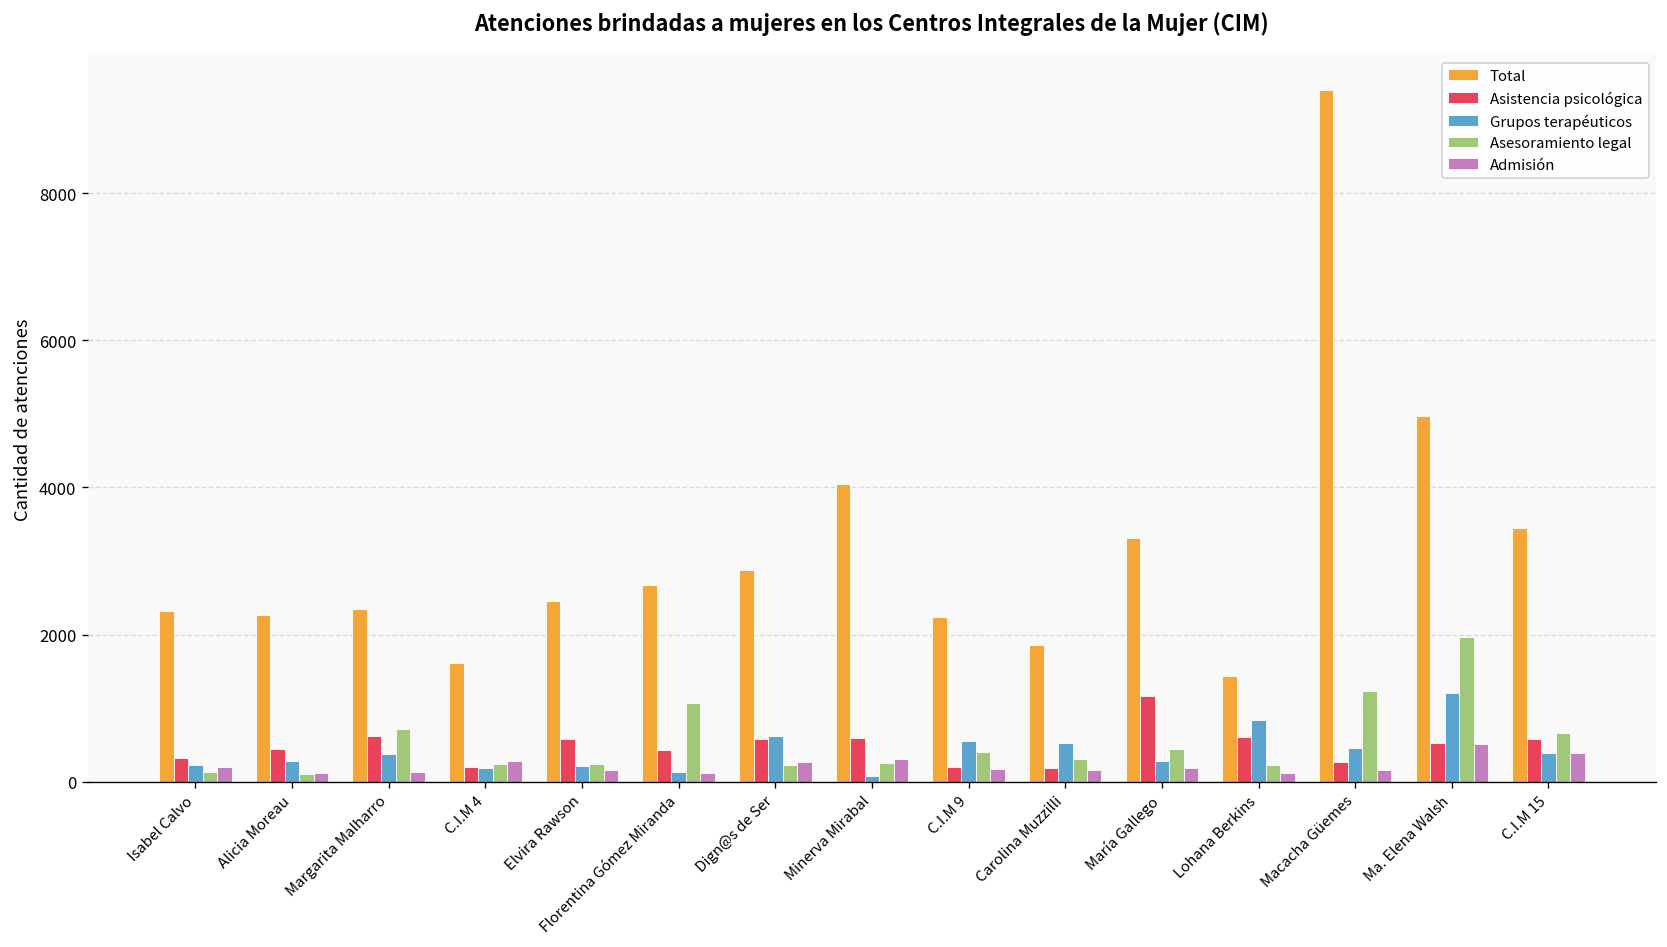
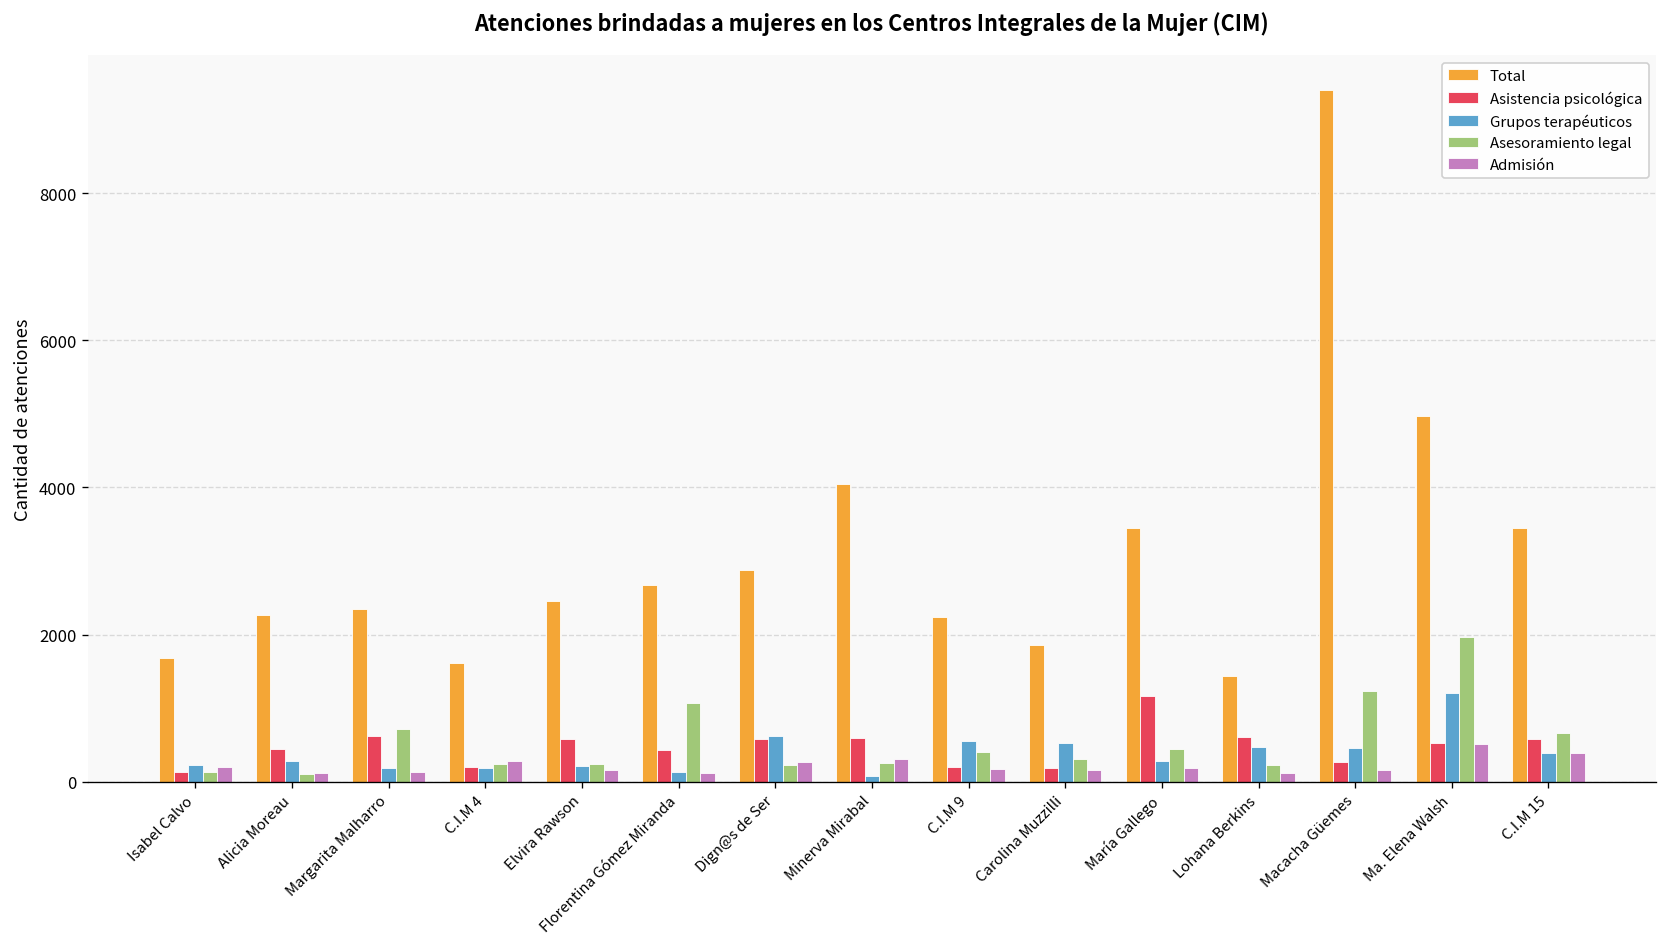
  {
    "Total": {
-     "Isabel Calvo": 2300,
+     "Isabel Calvo": 1700,
      "Alicia Moreau": 2300,
      "Margarita Malharro": 2400,
      "C.I.M 4": 1600,
      "Elvira Rawson": 2500,
      "Florentina Gómez Miranda": 2700,
      "Dign@s de Ser": 2900,
      "Minerva Mirabal": 4000,
      "C.I.M 9": 2200,
      "Carolina Muzzilli": 1900,
-     "María Gallego": 3300,
+     "María Gallego": 3500,
      "Lohana Berkins": 1400,
      "Macacha Güemes": 9400,
      "Ma. Elena Walsh": 5000,
      "C.I.M 15": 3500
    },
    "Asistencia psicológica": {
-     "Isabel Calvo": 300,
+     "Isabel Calvo": 100,
      "Alicia Moreau": 400,
      "Margarita Malharro": 600,
      "C.I.M 4": 200,
      "Elvira Rawson": 600,
      "Florentina Gómez Miranda": 400,
      "Dign@s de Ser": 600,
      "Minerva Mirabal": 600,
      "C.I.M 9": 200,
      "Carolina Muzzilli": 200,
      "María Gallego": 1200,
      "Lohana Berkins": 600,
      "Macacha Güemes": 300,
      "Ma. Elena Walsh": 500,
      "C.I.M 15": 600
    },
    "Grupos terapéuticos": {
      "Isabel Calvo": 200,
      "Alicia Moreau": 300,
-     "Margarita Malharro": 400,
+     "Margarita Malharro": 200,
      "C.I.M 4": 200,
      "Elvira Rawson": 200,
      "Florentina Gómez Miranda": 100,
      "Dign@s de Ser": 600,
      "Minerva Mirabal": 100,
      "C.I.M 9": 500,
      "Carolina Muzzilli": 500,
      "María Gallego": 300,
-     "Lohana Berkins": 800,
+     "Lohana Berkins": 500,
      "Macacha Güemes": 500,
      "Ma. Elena Walsh": 1200,
      "C.I.M 15": 400
    },
    "Asesoramiento legal": {
      "Isabel Calvo": 100,
      "Alicia Moreau": 100,
      "Margarita Malharro": 700,
      "C.I.M 4": 200,
      "Elvira Rawson": 200,
      "Florentina Gómez Miranda": 1100,
      "Dign@s de Ser": 200,
      "Minerva Mirabal": 300,
      "C.I.M 9": 400,
      "Carolina Muzzilli": 300,
      "María Gallego": 400,
      "Lohana Berkins": 200,
      "Macacha Güemes": 1200,
      "Ma. Elena Walsh": 2000,
      "C.I.M 15": 700
    },
    "Admisión": {
      "Isabel Calvo": 200,
      "Alicia Moreau": 100,
      "Margarita Malharro": 100,
      "C.I.M 4": 300,
      "Elvira Rawson": 200,
      "Florentina Gómez Miranda": 100,
      "Dign@s de Ser": 300,
      "Minerva Mirabal": 300,
      "C.I.M 9": 200,
      "Carolina Muzzilli": 200,
      "María Gallego": 200,
      "Lohana Berkins": 100,
      "Macacha Güemes": 200,
      "Ma. Elena Walsh": 500,
      "C.I.M 15": 400
    }
  }
